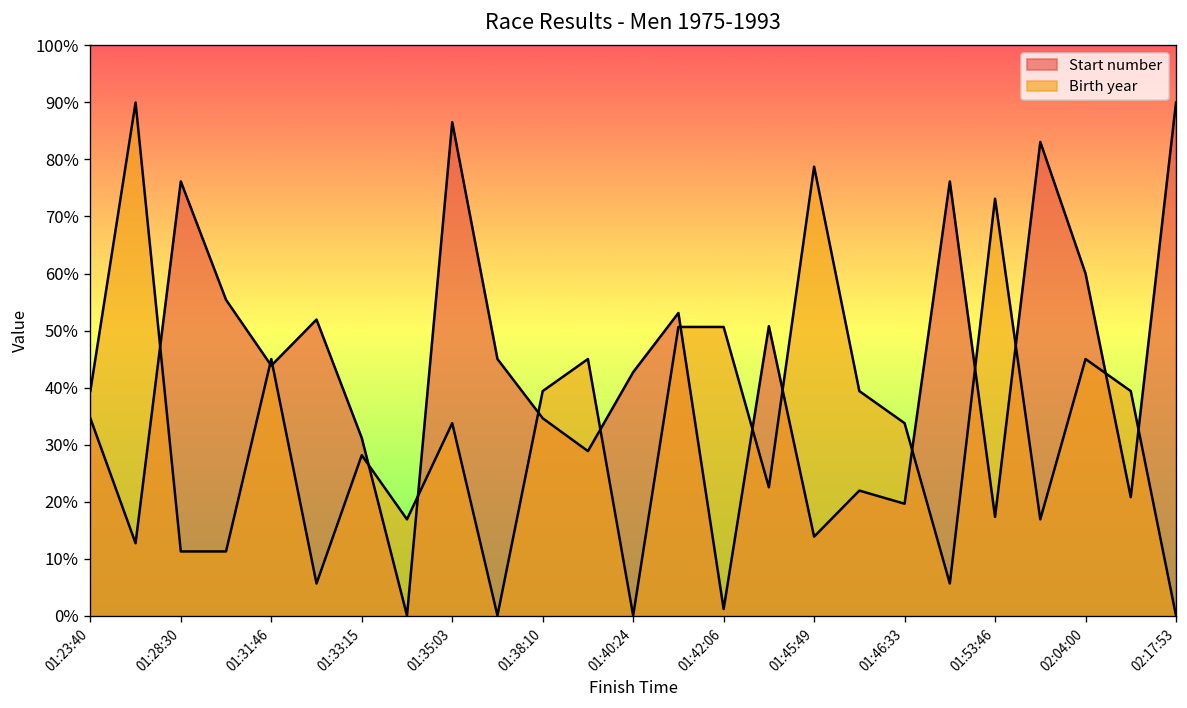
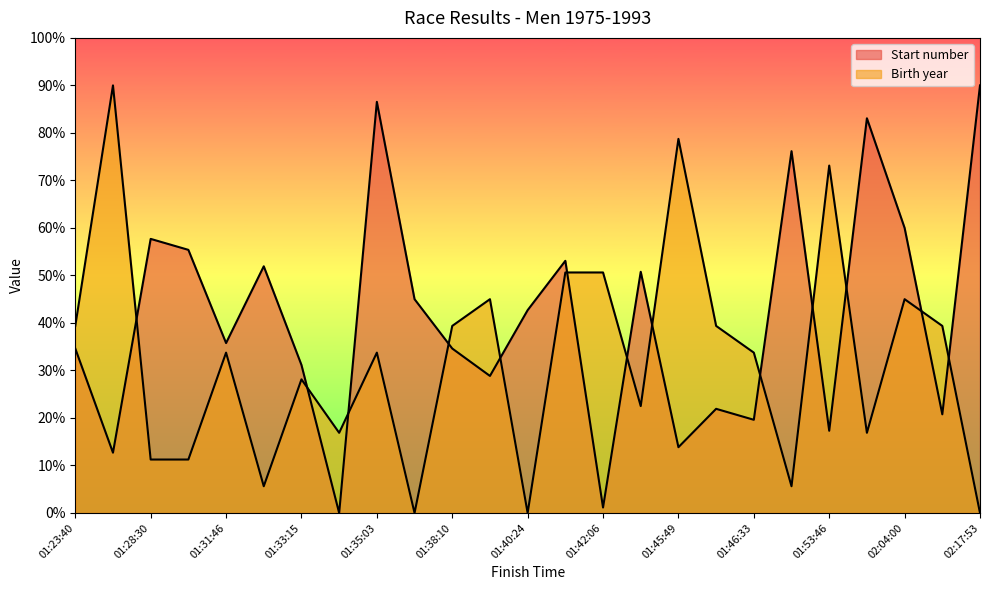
  {
    "Start number": {
      "01:23:40": "35%",
-     "01:28:30": "76%",
-     "01:31:46": "44%",
+     "01:28:30": "58%",
+     "01:31:46": "36%",
      "01:33:15": "31%",
      "01:35:03": "87%",
      "01:38:10": "35%",
      "01:40:24": "43%",
      "01:42:06": "1%",
      "01:45:49": "14%",
      "01:46:33": "20%",
      "01:53:46": "17%",
      "02:04:00": "60%",
      "02:17:53": "90%"
    },
    "Birth year": {
      "01:23:40": "39%",
      "01:28:30": "11%",
-     "01:31:46": "45%",
+     "01:31:46": "34%",
      "01:33:15": "28%",
      "01:35:03": "34%",
      "01:38:10": "39%",
      "01:40:24": "0%",
      "01:42:06": "51%",
      "01:45:49": "79%",
      "01:46:33": "34%",
      "01:53:46": "73%",
      "02:04:00": "45%",
      "02:17:53": "0%"
    }
  }
